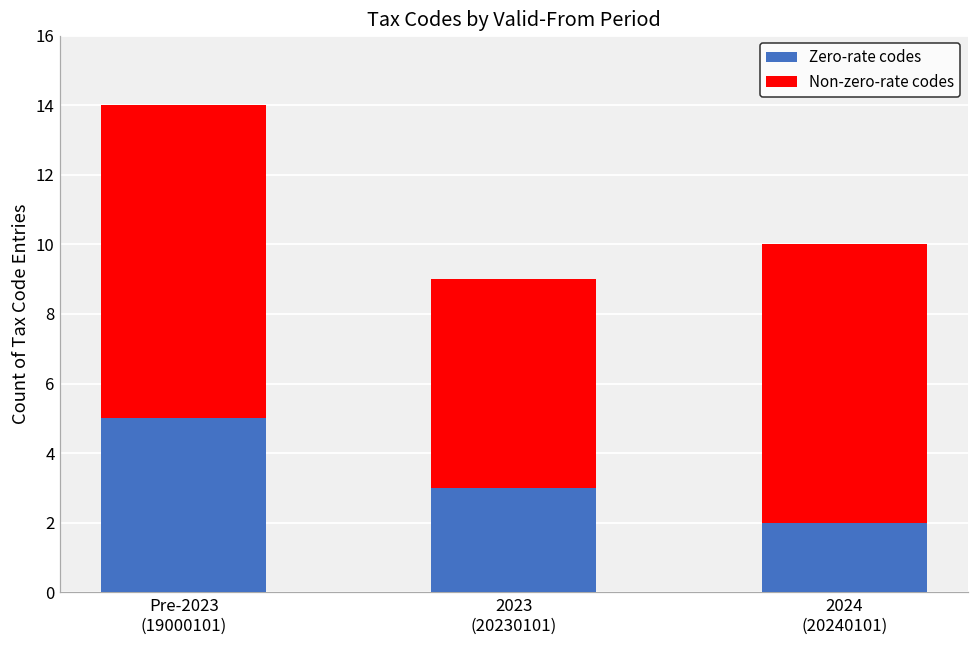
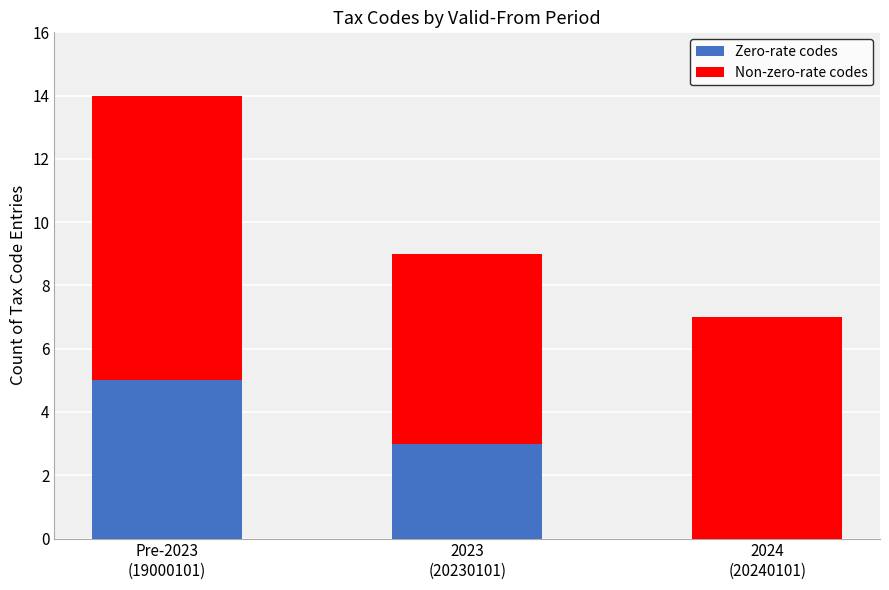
  {
    "Zero-rate codes": {
      "Pre-2023 (19000101)": 5,
      "2023 (20230101)": 3,
-     "2024 (20240101)": 2
+     "2024 (20240101)": 0
    },
    "Non-zero-rate codes": {
      "Pre-2023 (19000101)": 9,
      "2023 (20230101)": 6,
-     "2024 (20240101)": 8
+     "2024 (20240101)": 7
    }
  }
